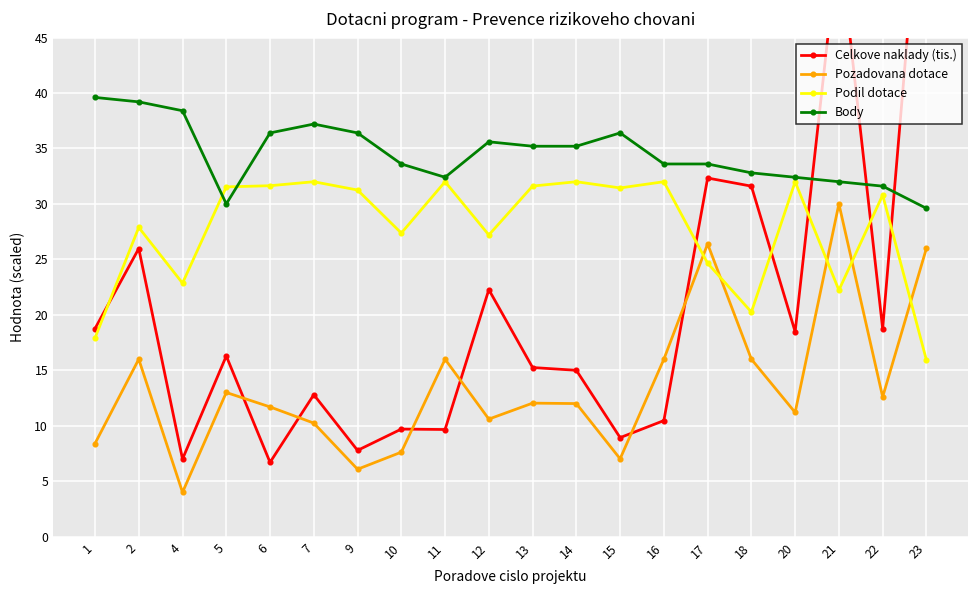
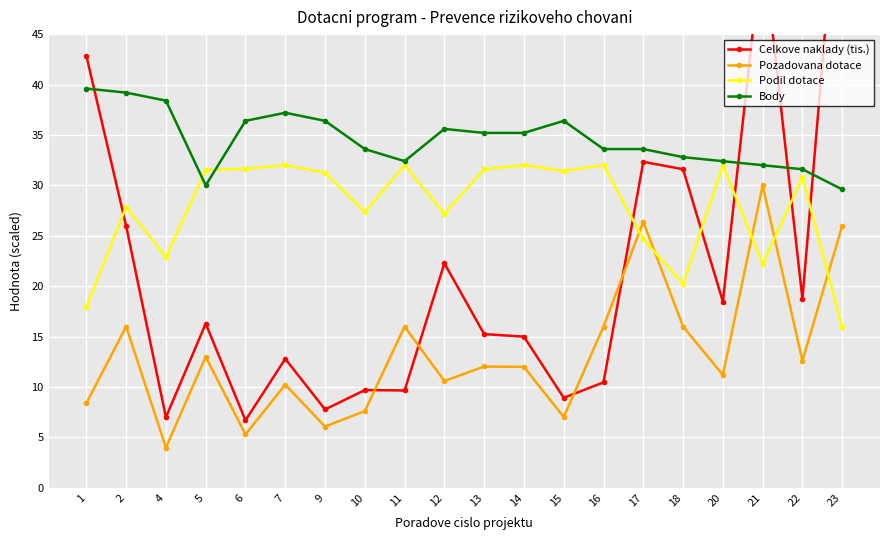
  {
    "Celkove naklady (tis.)": {
-     "1": 18.8,
+     "1": 42.9,
      "2": 26.0,
      "4": 7.0,
      "5": 16.3,
      "6": 6.7,
      "7": 12.8,
      "9": 7.8,
      "10": 9.7,
      "11": 9.7,
      "12": 22.3,
      "13": 15.3,
      "14": 15.0,
      "15": 8.9,
      "16": 10.5,
      "17": 32.3,
      "18": 31.6,
      "20": 18.5,
      "22": 18.7
    },
    "Pozadovana dotace": {
      "1": 8.4,
      "2": 16.0,
      "4": 4.0,
      "5": 13.0,
-     "6": 11.7,
+     "6": 5.3,
      "7": 10.2,
      "9": 6.1,
      "10": 7.6,
      "11": 16.0,
      "12": 10.6,
      "13": 12.0,
      "14": 12.0,
      "15": 7.0,
      "16": 16.0,
      "17": 26.4,
      "18": 16.0,
      "20": 11.2,
      "21": 30.0,
      "22": 12.6,
      "23": 26.0
    },
    "Podil dotace": {
      "1": 17.9,
      "2": 27.9,
      "4": 22.9,
      "5": 31.5,
      "6": 31.6,
      "7": 32.0,
      "9": 31.3,
      "10": 27.4,
      "11": 32.0,
      "12": 27.2,
      "13": 31.6,
      "14": 32.0,
      "15": 31.4,
      "16": 32.0,
      "17": 24.7,
      "18": 20.3,
      "20": 32.0,
      "21": 22.2,
      "22": 30.8,
      "23": 15.9
    },
    "Body": {
      "1": 39.6,
      "2": 39.2,
      "4": 38.4,
      "5": 30.0,
      "6": 36.4,
      "7": 37.2,
      "9": 36.4,
      "10": 33.6,
      "11": 32.4,
      "12": 35.6,
      "13": 35.2,
      "14": 35.2,
      "15": 36.4,
      "16": 33.6,
      "17": 33.6,
      "18": 32.8,
      "20": 32.4,
      "21": 32.0,
      "22": 31.6,
      "23": 29.6
    }
  }
